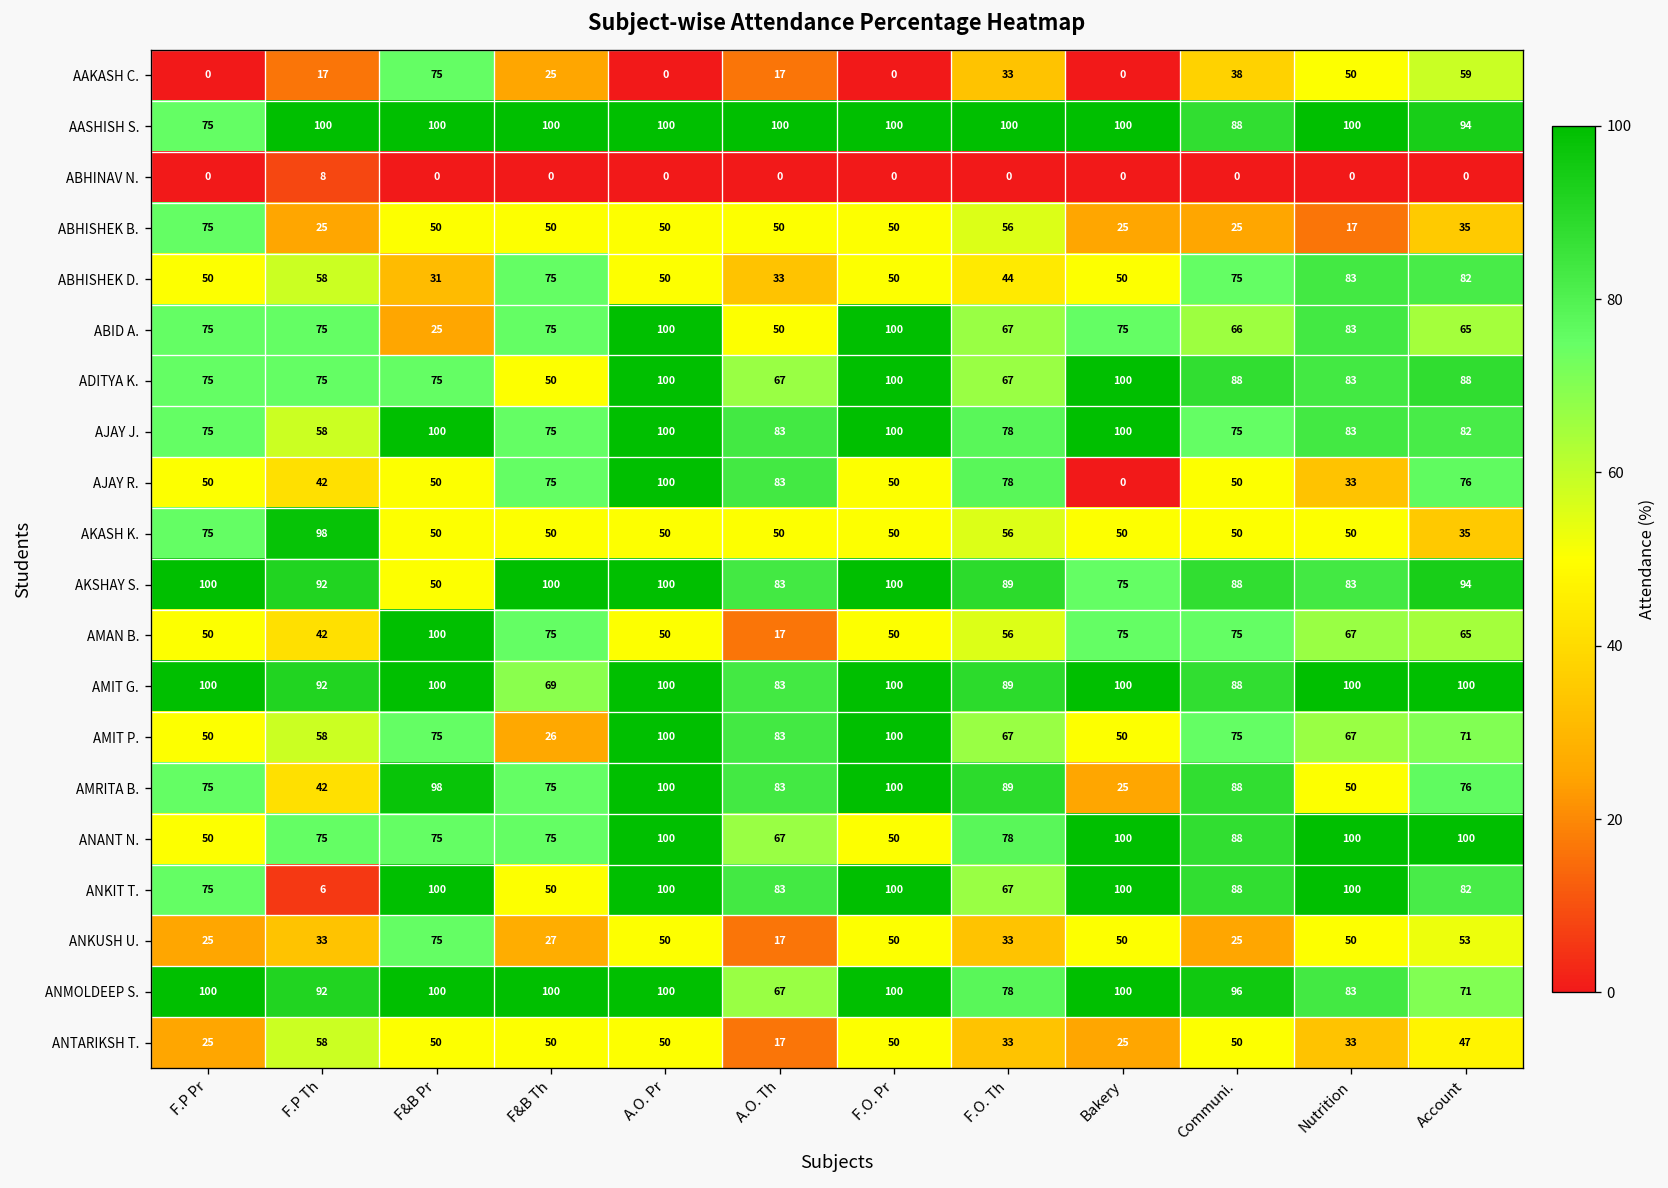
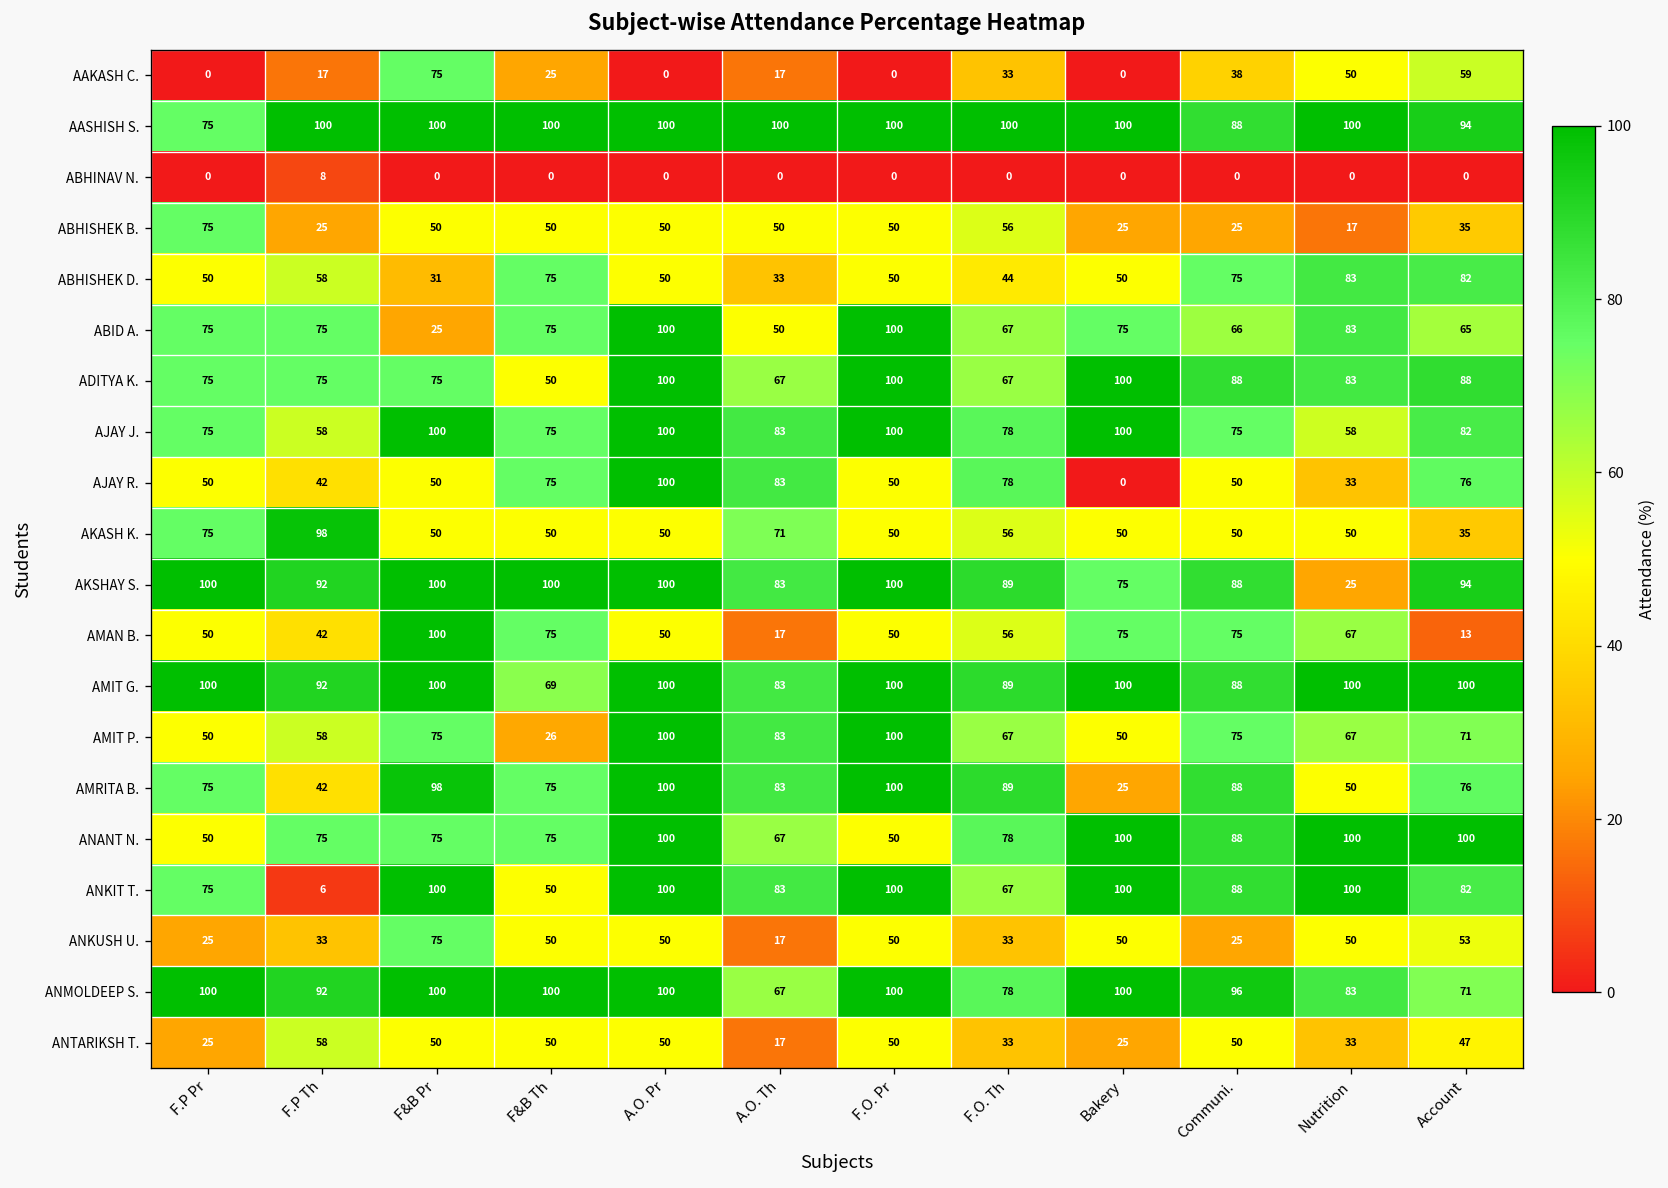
  {
    "AJAY J.": {
      "F.P Pr": 75,
      "F.P Th": 58,
      "F&B Pr": 100,
      "F&B Th": 75,
      "A.O. Pr": 100,
      "A.O. Th": 83,
      "F.O. Pr": 100,
      "F.O. Th": 78,
      "Bakery": 100,
      "Communi.": 75,
-     "Nutrition": 83,
+     "Nutrition": 58,
      "Account": 82
    },
    "AKASH K.": {
      "F.P Pr": 75,
      "F.P Th": 98,
      "F&B Pr": 50,
      "F&B Th": 50,
      "A.O. Pr": 50,
-     "A.O. Th": 50,
+     "A.O. Th": 71,
      "F.O. Pr": 50,
      "F.O. Th": 56,
      "Bakery": 50,
      "Communi.": 50,
      "Nutrition": 50,
      "Account": 35
    },
    "AKSHAY S.": {
      "F.P Pr": 100,
      "F.P Th": 92,
-     "F&B Pr": 50,
+     "F&B Pr": 100,
      "F&B Th": 100,
      "A.O. Pr": 100,
      "A.O. Th": 83,
      "F.O. Pr": 100,
      "F.O. Th": 89,
      "Bakery": 75,
      "Communi.": 88,
-     "Nutrition": 83,
+     "Nutrition": 25,
      "Account": 94
    },
    "AMAN B.": {
      "F.P Pr": 50,
      "F.P Th": 42,
      "F&B Pr": 100,
      "F&B Th": 75,
      "A.O. Pr": 50,
      "A.O. Th": 17,
      "F.O. Pr": 50,
      "F.O. Th": 56,
      "Bakery": 75,
      "Communi.": 75,
      "Nutrition": 67,
-     "Account": 65
+     "Account": 13
    },
    "ANKUSH U.": {
      "F.P Pr": 25,
      "F.P Th": 33,
      "F&B Pr": 75,
-     "F&B Th": 27,
+     "F&B Th": 50,
      "A.O. Pr": 50,
      "A.O. Th": 17,
      "F.O. Pr": 50,
      "F.O. Th": 33,
      "Bakery": 50,
      "Communi.": 25,
      "Nutrition": 50,
      "Account": 53
    }
  }
